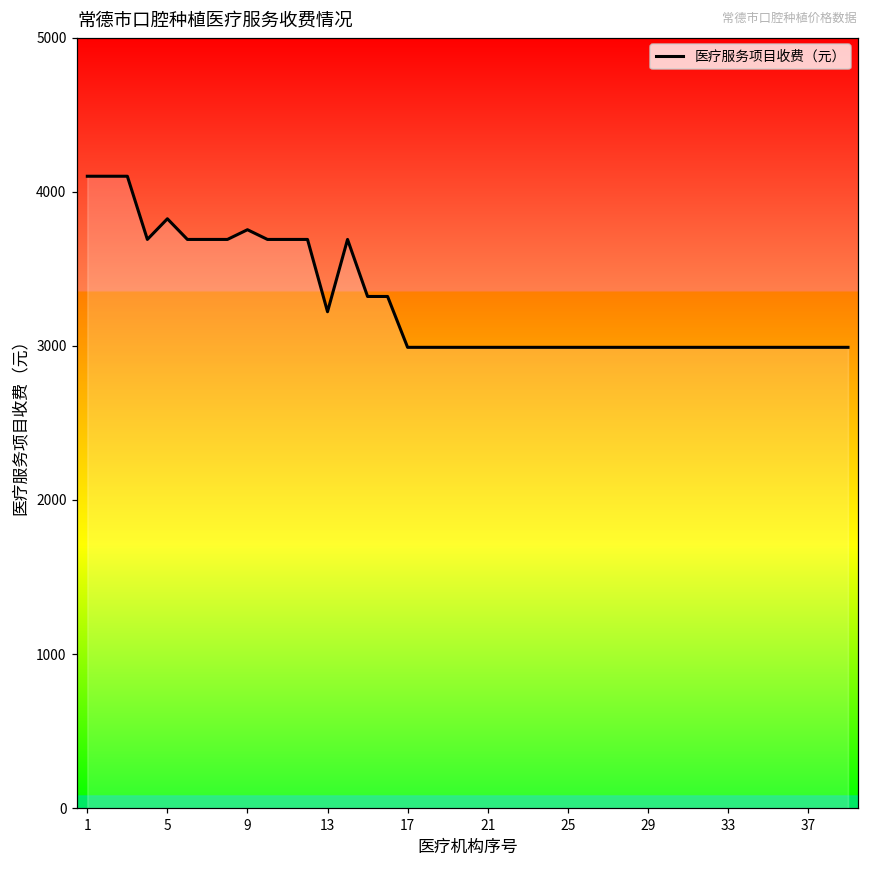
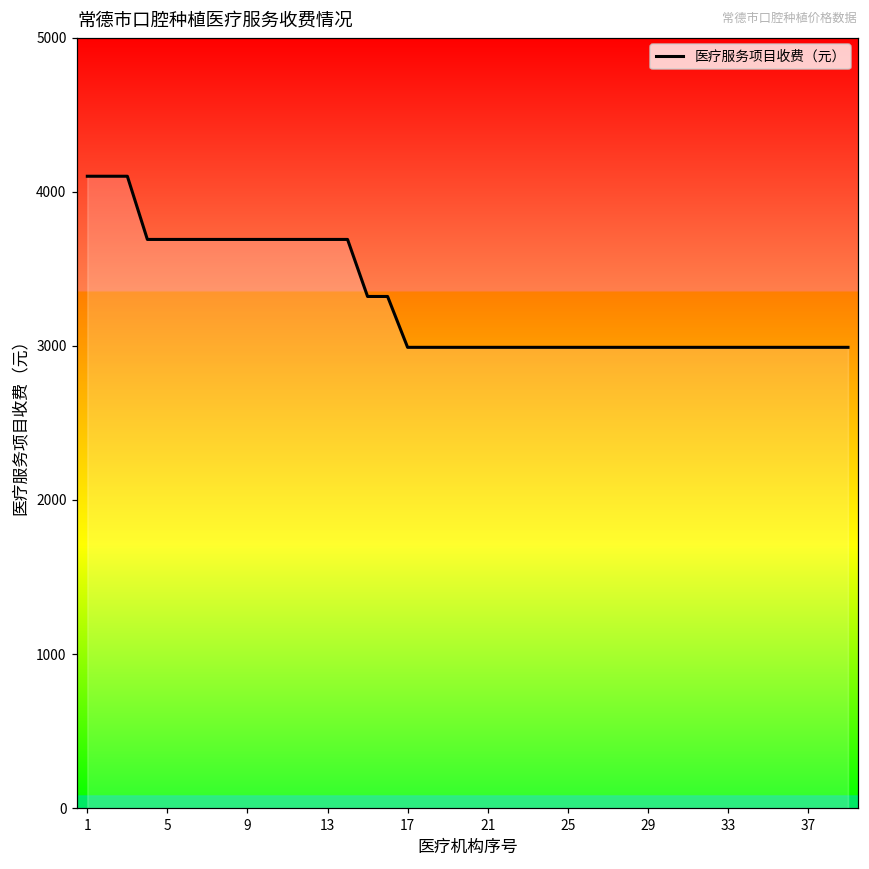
  {
    "1": 4100,
-   "5": 3820,
-   "9": 3750,
-   "13": 3220,
+   "5": 3690,
+   "9": 3690,
+   "13": 3690,
    "17": 2990,
    "21": 2990,
    "25": 2990,
    "29": 2990,
    "33": 2990,
    "37": 2990
  }
